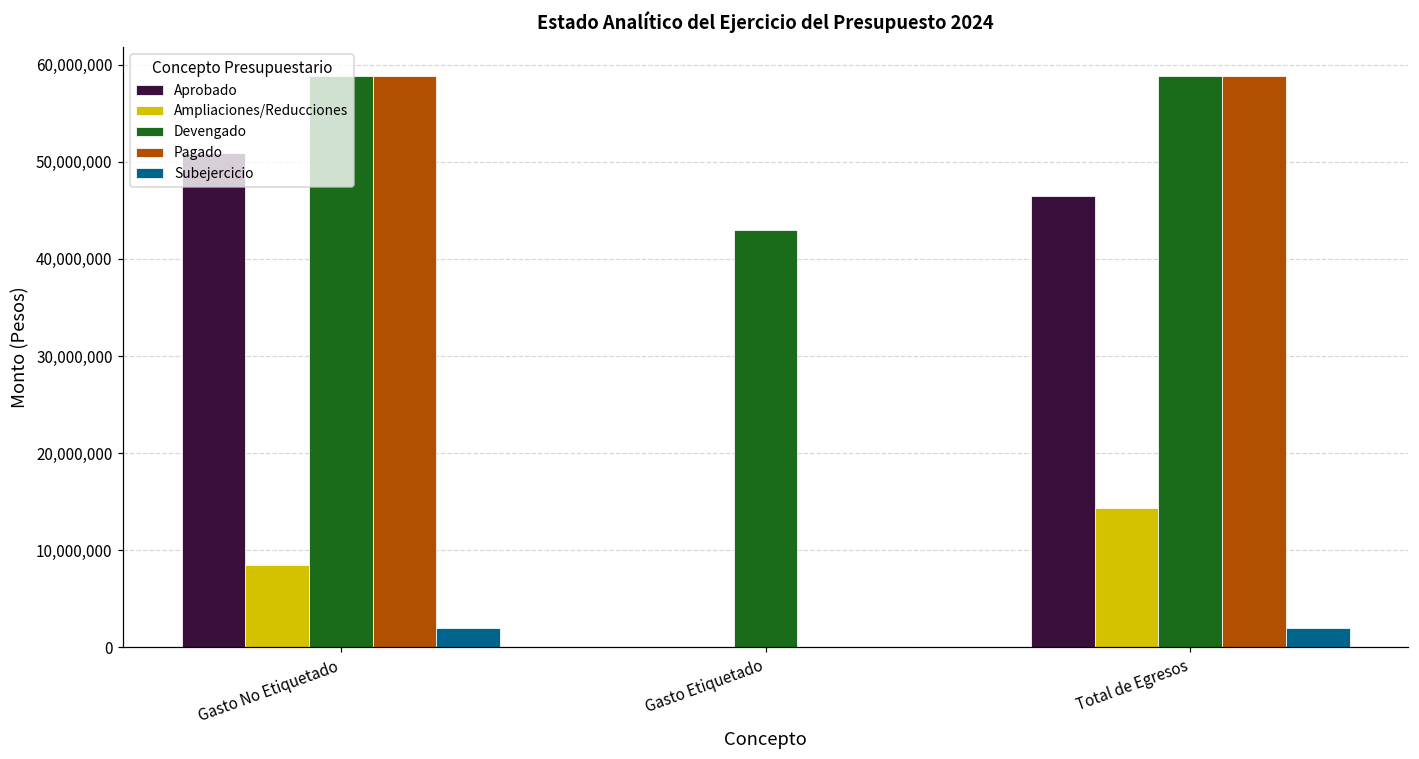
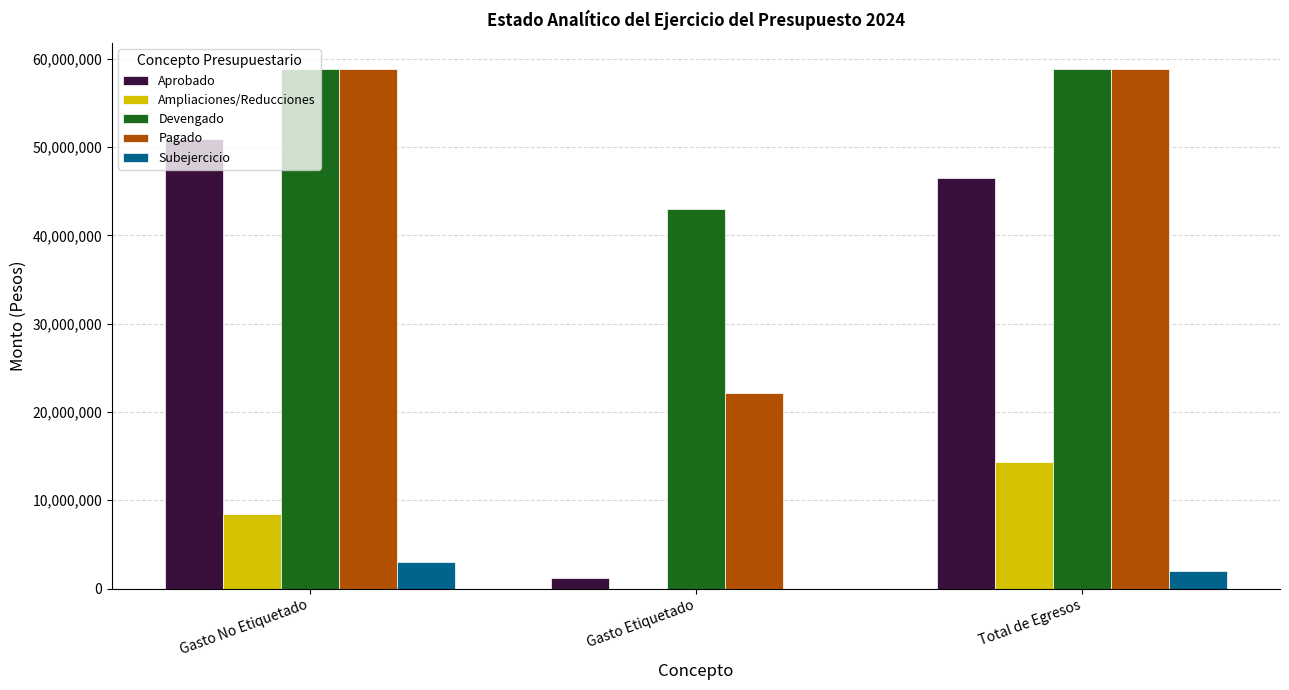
  {
    "Aprobado": {
-     "Gasto Etiquetado": "0",
+     "Gasto Etiquetado": "1,000,000",
      "Total de Egresos": "46,000,000"
    },
    "Ampliaciones/Reducciones": {
      "Gasto No Etiquetado": "8,000,000",
      "Gasto Etiquetado": "0",
      "Total de Egresos": "14,000,000"
    },
    "Devengado": {
      "Gasto Etiquetado": "43,000,000",
      "Total de Egresos": "59,000,000"
    },
    "Pagado": {
      "Gasto No Etiquetado": "59,000,000",
-     "Gasto Etiquetado": "0",
+     "Gasto Etiquetado": "22,000,000",
      "Total de Egresos": "59,000,000"
    },
    "Subejercicio": {
-     "Gasto No Etiquetado": "2,000,000",
+     "Gasto No Etiquetado": "3,000,000",
      "Gasto Etiquetado": "0",
      "Total de Egresos": "2,000,000"
    }
  }
